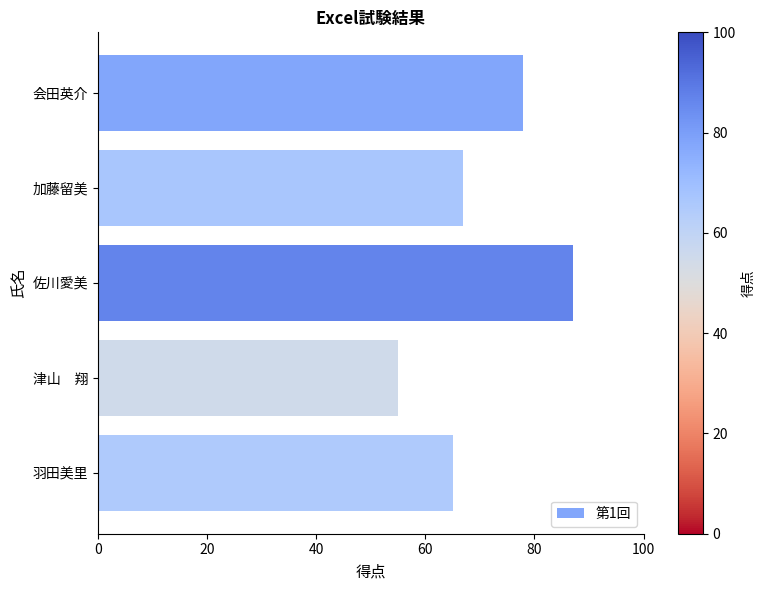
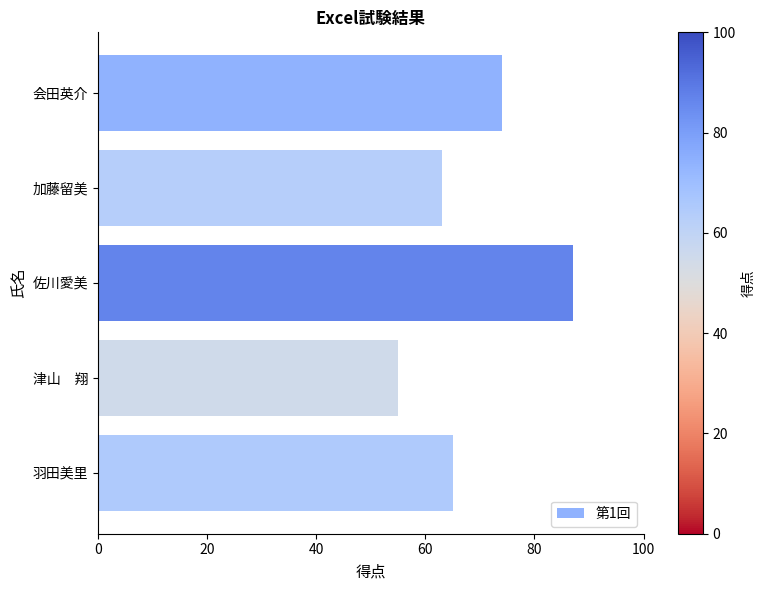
  {
-   "会田英介": 78,
-   "加藤留美": 67,
+   "会田英介": 74,
+   "加藤留美": 63,
    "佐川愛美": 87,
    "津山 翔": 55,
    "羽田美里": 65
  }
